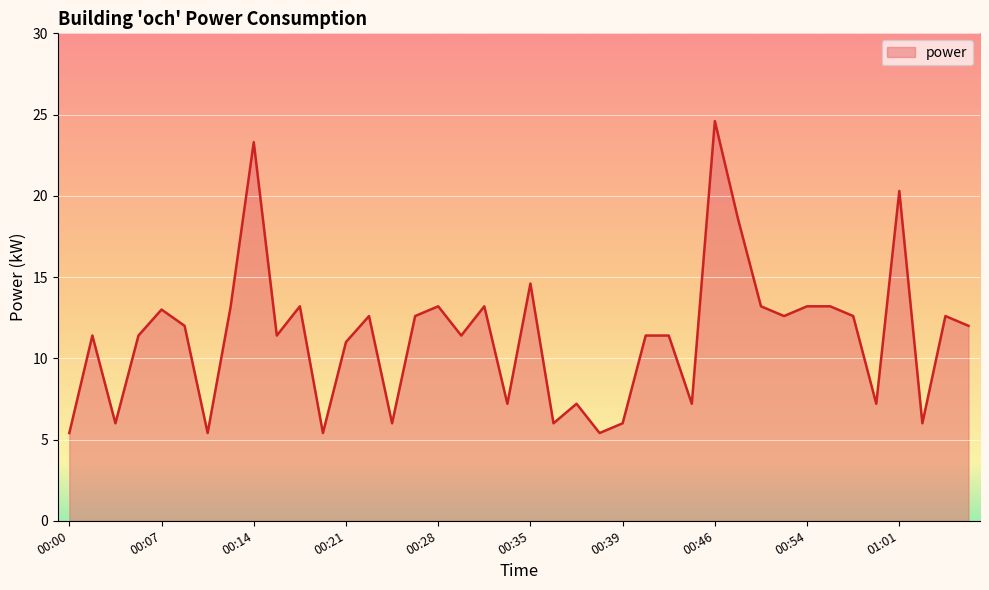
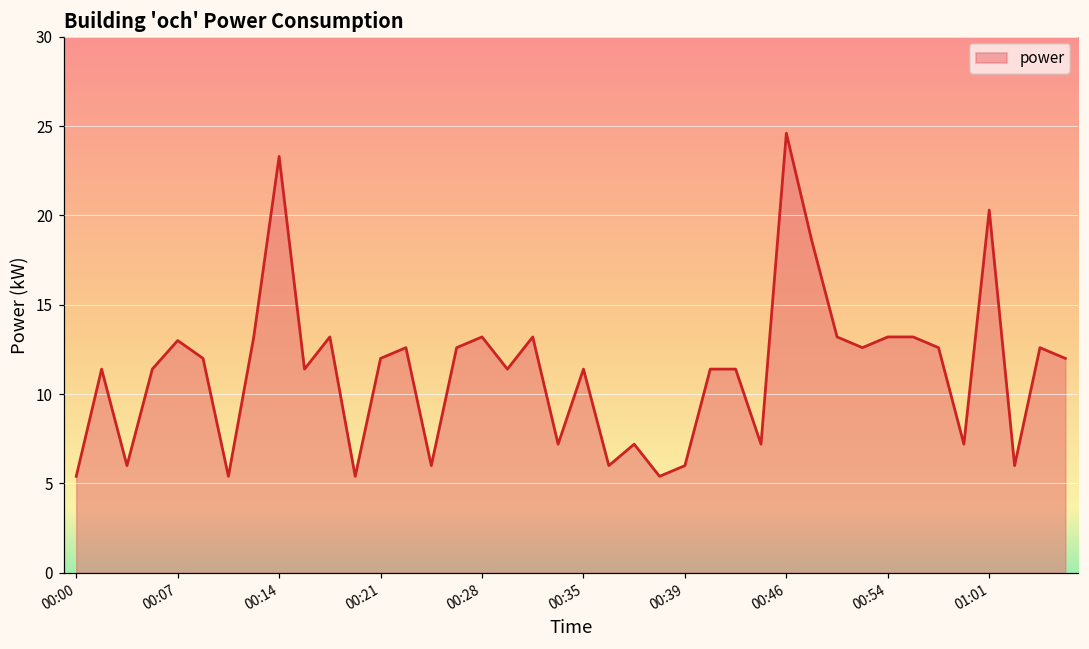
  {
    "00:00": 5.4,
    "00:07": 13.0,
    "00:14": 23.3,
-   "00:21": 11,
+   "00:21": 12,
    "00:28": 13.2,
-   "00:35": 14.6,
+   "00:35": 11.4,
    "00:39": 6.0,
    "00:46": 24.6,
    "00:54": 13.2,
    "01:01": 20.3
  }
